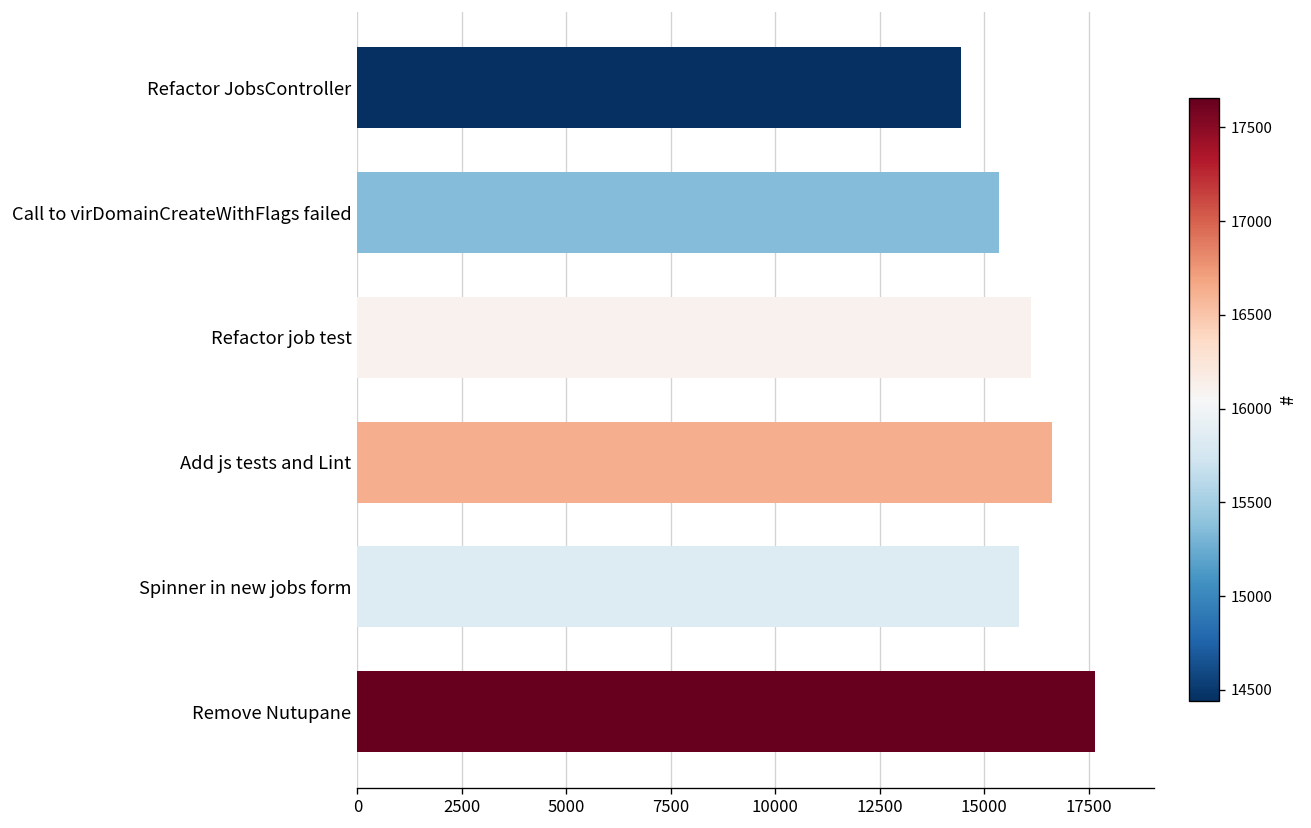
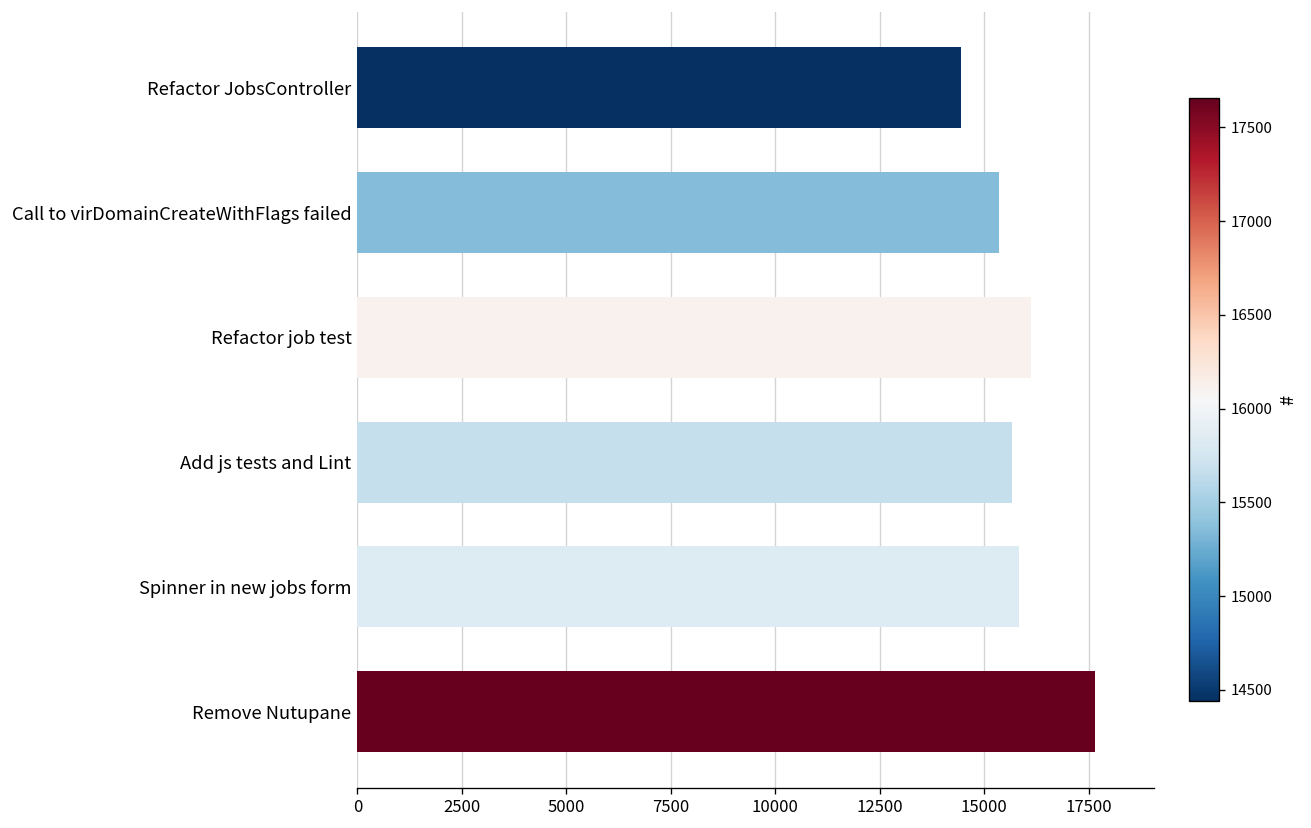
  {
    "Refactor JobsController": 14400,
    "Call to virDomainCreateWithFlags failed": 15400,
    "Refactor job test": 16100,
-   "Add js tests and Lint": 16600,
+   "Add js tests and Lint": 15700,
    "Spinner in new jobs form": 15800,
    "Remove Nutupane": 17700
  }
